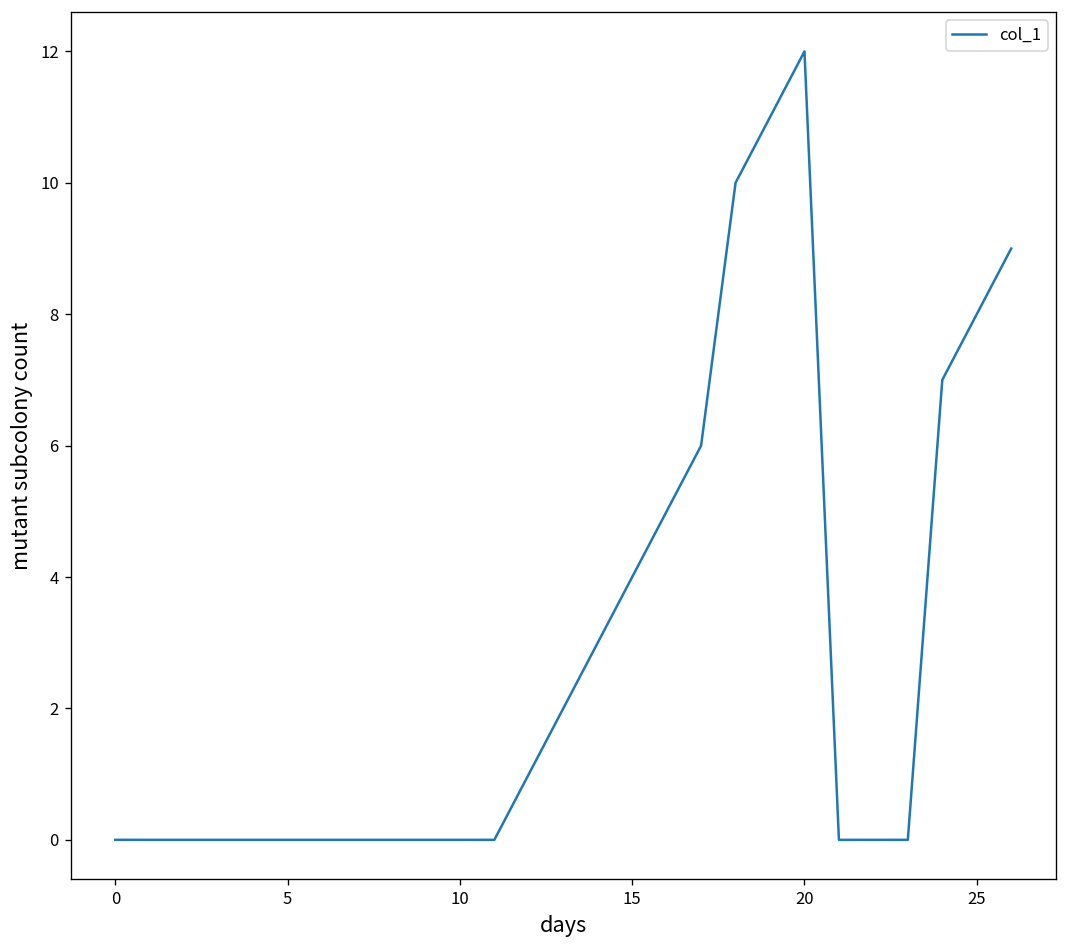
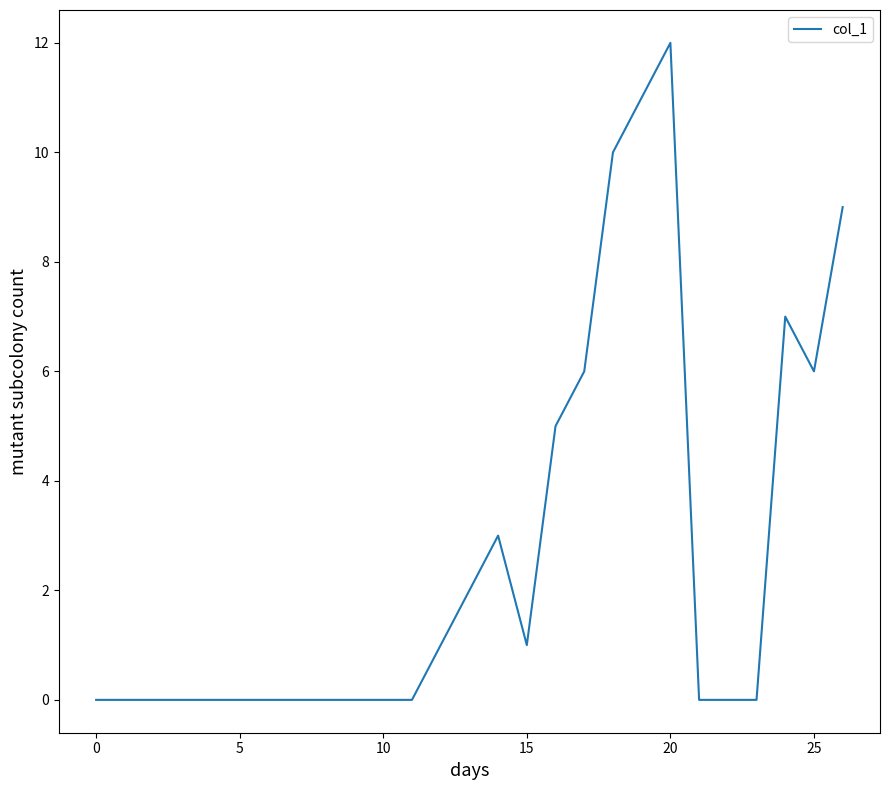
  {
    "0": 0,
    "5": 0,
    "10": 0,
-   "15": 4,
+   "15": 1,
    "20": 12,
-   "25": 8
+   "25": 6
  }
